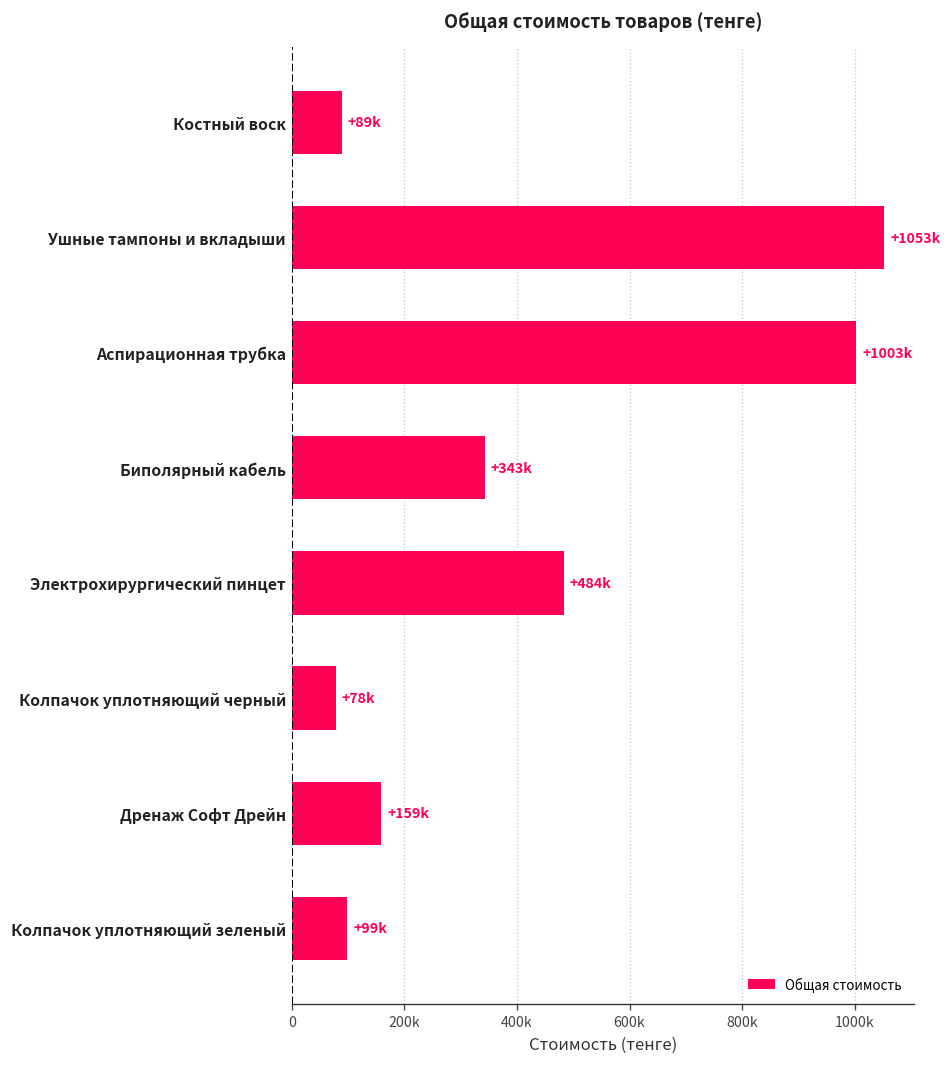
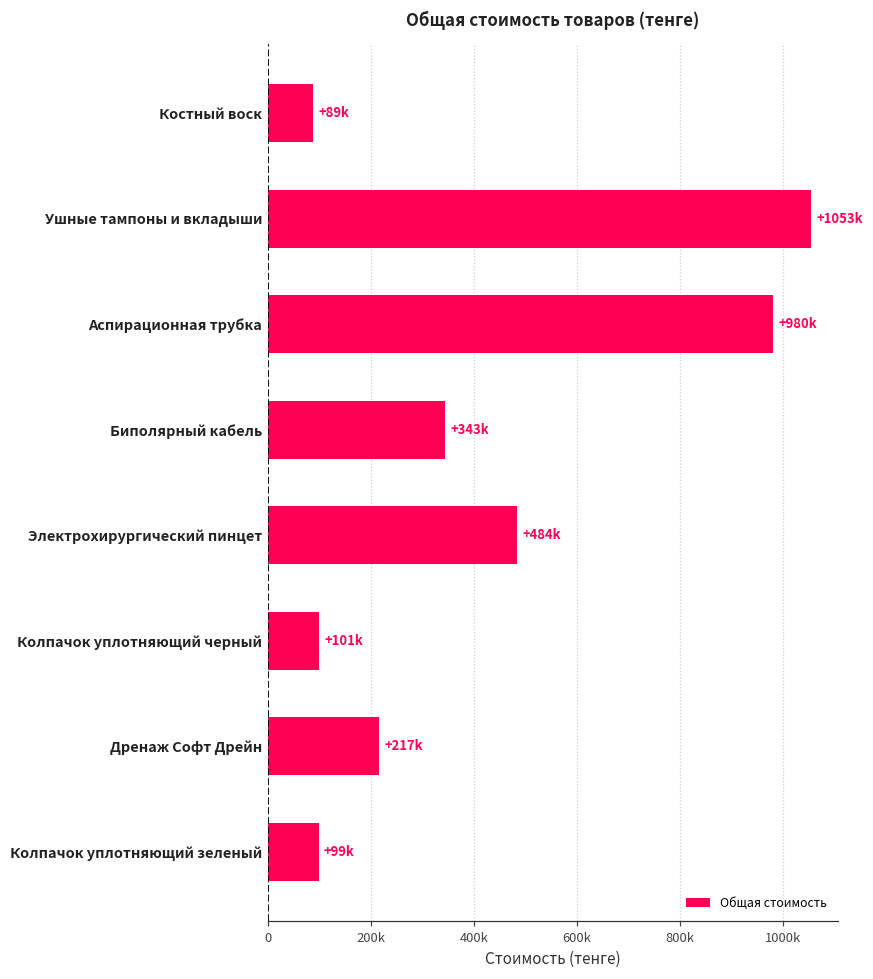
  {
    "Костный воск": "+89k",
    "Ушные тампоны и вкладыши": "+1053k",
-   "Аспирационная трубка": "+1003k",
+   "Аспирационная трубка": "+980k",
    "Биполярный кабель": "+343k",
    "Электрохирургический пинцет": "+484k",
-   "Колпачок уплотняющий черный": "+78k",
-   "Дренаж Софт Дрейн": "+159k",
+   "Колпачок уплотняющий черный": "+101k",
+   "Дренаж Софт Дрейн": "+217k",
    "Колпачок уплотняющий зеленый": "+99k"
  }
